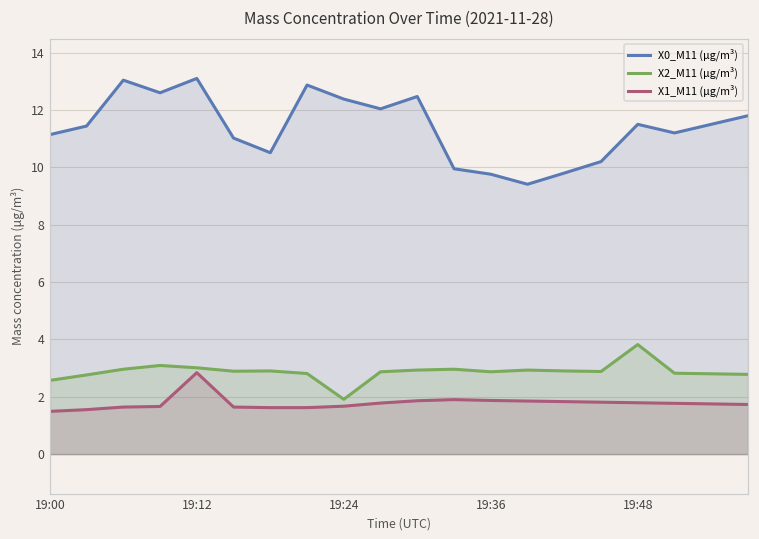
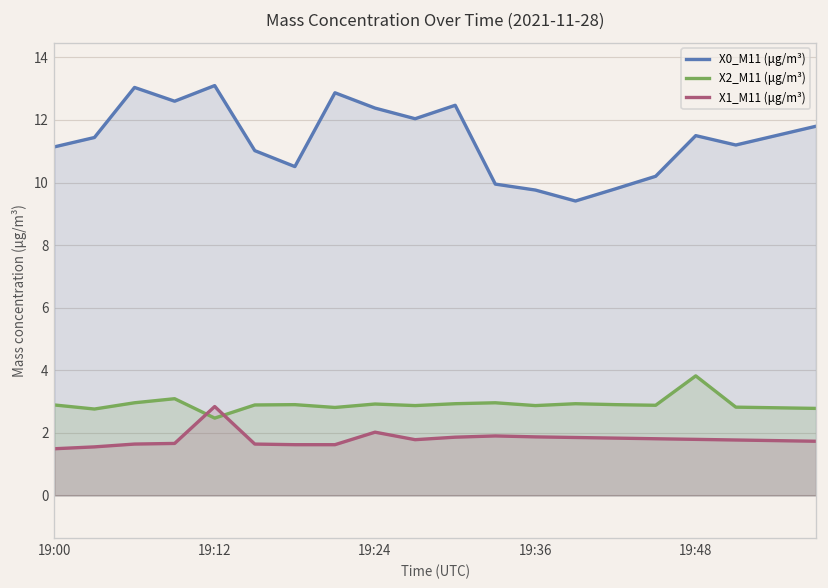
  {
    "X0_M11 (μg/m³)": {
      "19:00": 11.1,
      "19:12": 13.1,
      "19:24": 12.4,
      "19:36": 9.8,
      "19:48": 11.5
    },
    "X2_M11 (μg/m³)": {
-     "19:00": 2.6,
-     "19:12": 3.0,
-     "19:24": 1.9,
+     "19:00": 2.9,
+     "19:12": 2.5,
+     "19:24": 2.9,
      "19:36": 2.9,
      "19:48": 3.8
    },
    "X1_M11 (μg/m³)": {
      "19:00": 1.5,
      "19:12": 2.8,
-     "19:24": 1.7,
+     "19:24": 2.0,
      "19:36": 1.9,
      "19:48": 1.8
    }
  }
